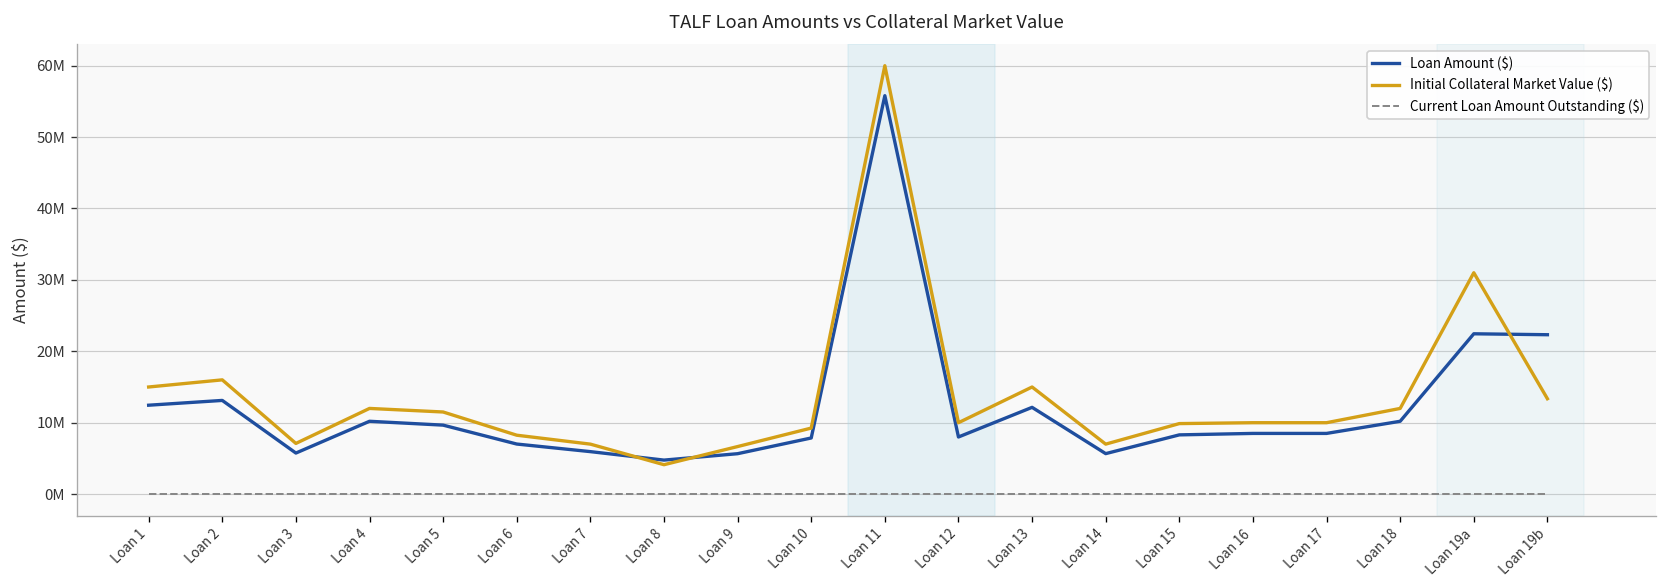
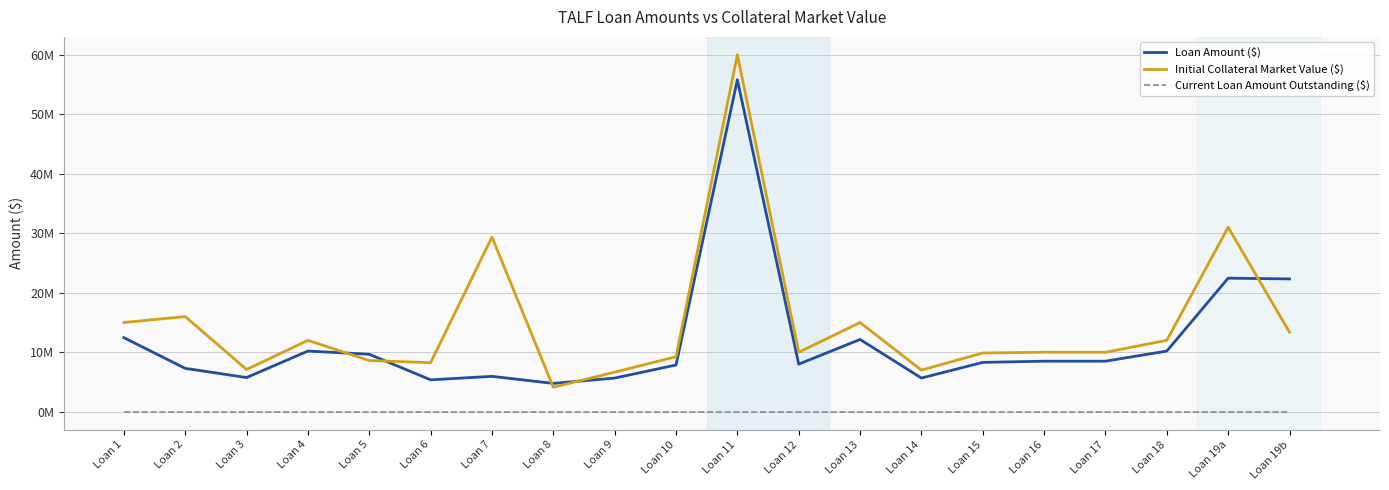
  {
    "Loan Amount ($)": {
      "Loan 1": 12000000,
-     "Loan 2": 13000000,
+     "Loan 2": 7000000,
      "Loan 3": 6000000,
      "Loan 4": 10000000,
      "Loan 5": 10000000,
-     "Loan 6": 7000000,
+     "Loan 6": 5000000,
      "Loan 7": 6000000,
      "Loan 8": 5000000,
      "Loan 9": 6000000,
      "Loan 10": 8000000,
      "Loan 11": 56000000,
      "Loan 12": 8000000,
      "Loan 13": 12000000,
      "Loan 14": 6000000,
      "Loan 15": 8000000,
      "Loan 16": 9000000,
      "Loan 17": 9000000,
      "Loan 18": 10000000,
      "Loan 19a": 22000000,
      "Loan 19b": 22000000
    },
    "Initial Collateral Market Value ($)": {
      "Loan 1": 15000000,
      "Loan 2": 16000000,
      "Loan 3": 7000000,
      "Loan 4": 12000000,
-     "Loan 5": 12000000,
+     "Loan 5": 9000000,
      "Loan 6": 8000000,
-     "Loan 7": 7000000,
+     "Loan 7": 29000000,
      "Loan 8": 4000000,
      "Loan 9": 7000000,
      "Loan 10": 9000000,
      "Loan 11": 60000000,
      "Loan 12": 10000000,
      "Loan 13": 15000000,
      "Loan 14": 7000000,
      "Loan 15": 10000000,
      "Loan 16": 10000000,
      "Loan 17": 10000000,
      "Loan 18": 12000000,
      "Loan 19a": 31000000,
      "Loan 19b": 13000000
    },
    "Current Loan Amount Outstanding ($)": {
      "Loan 1": 0,
      "Loan 2": 0,
      "Loan 3": 0,
      "Loan 4": 0,
      "Loan 5": 0,
      "Loan 6": 0,
      "Loan 7": 0,
      "Loan 8": 0,
      "Loan 9": 0,
      "Loan 10": 0,
      "Loan 11": 0,
      "Loan 12": 0,
      "Loan 13": 0,
      "Loan 14": 0,
      "Loan 15": 0,
      "Loan 16": 0,
      "Loan 17": 0,
      "Loan 18": 0,
      "Loan 19a": 0,
      "Loan 19b": 0
    }
  }
